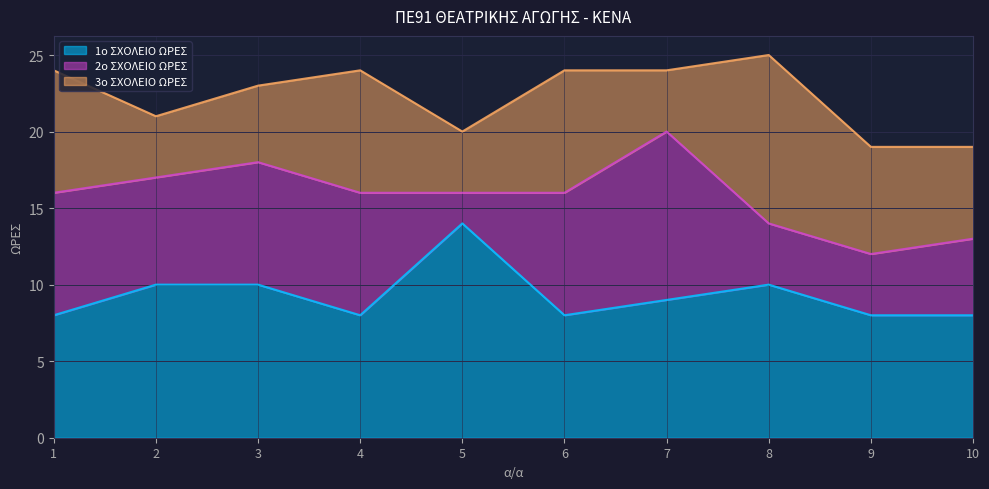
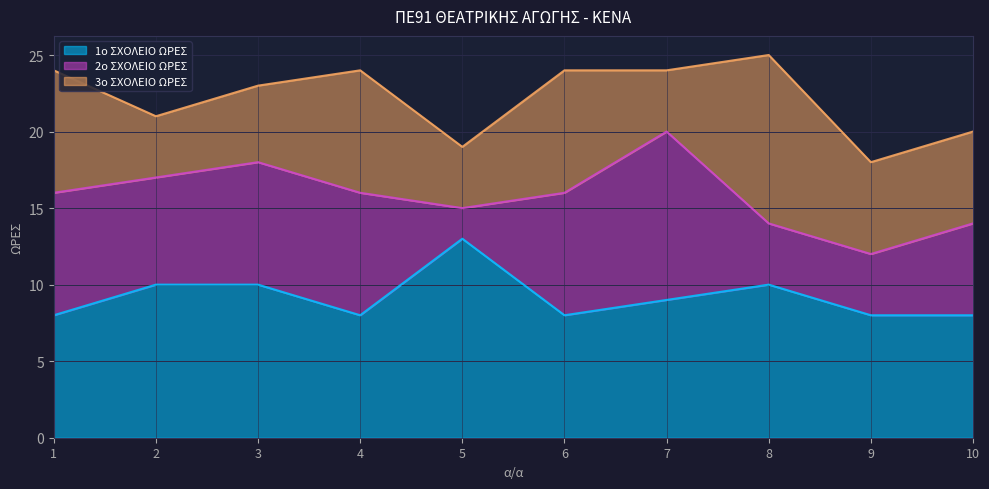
  {
    "1ο ΣΧΟΛΕΙΟ ΩΡΕΣ": {
      "1": 8,
      "2": 10,
      "3": 10,
      "4": 8,
-     "5": 14,
+     "5": 13,
      "6": 8,
      "7": 9,
      "8": 10,
      "9": 8,
      "10": 8
    },
    "2ο ΣΧΟΛΕΙΟ ΩΡΕΣ": {
      "1": 8,
      "2": 7,
      "3": 8,
      "4": 8,
      "5": 2,
      "6": 8,
      "7": 11,
      "8": 4,
      "9": 4,
-     "10": 5
+     "10": 6
    },
    "3ο ΣΧΟΛΕΙΟ ΩΡΕΣ": {
      "1": 8,
      "2": 4,
      "3": 5,
      "4": 8,
      "5": 4,
      "6": 8,
      "7": 4,
      "8": 11,
-     "9": 7,
+     "9": 6,
      "10": 6
    }
  }
